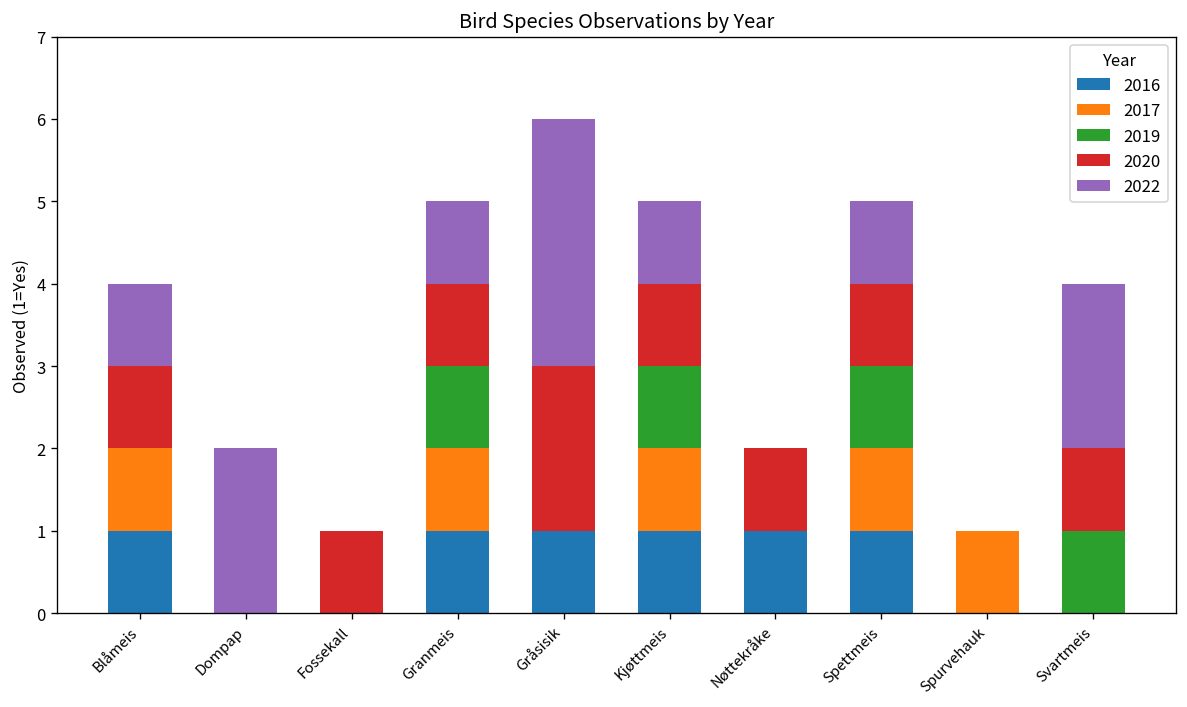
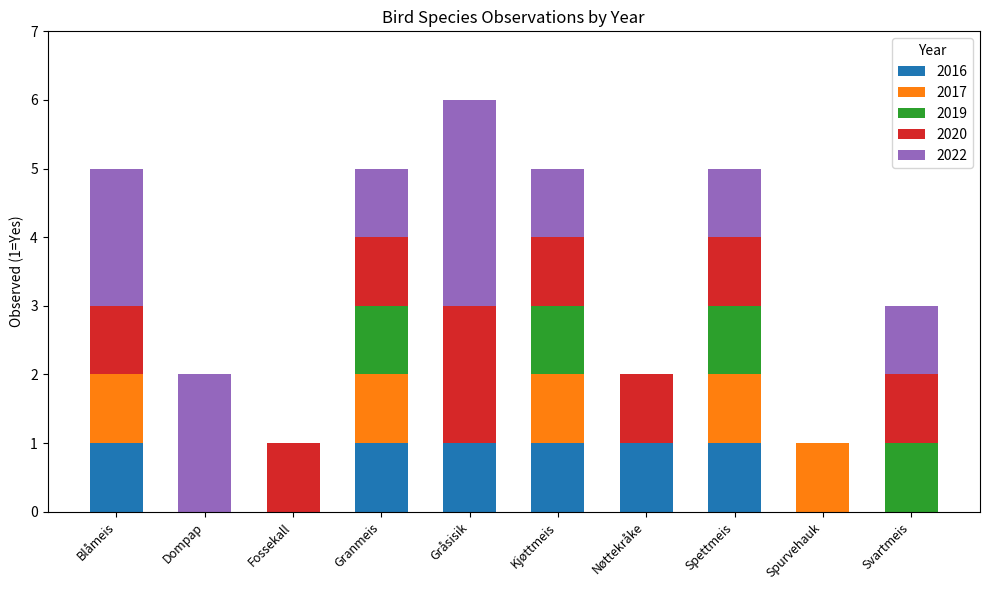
  {
    "2016": {
      "Blåmeis": 1,
      "Dompap": 0,
      "Fossekall": 0,
      "Granmeis": 1,
      "Gråsisik": 1,
      "Kjøttmeis": 1,
      "Nøttekråke": 1,
      "Spettmeis": 1,
      "Spurvehauk": 0,
      "Svartmeis": 0
    },
    "2020": {
      "Blåmeis": 1,
      "Dompap": 0,
      "Fossekall": 1,
      "Granmeis": 1,
      "Gråsisik": 2,
      "Kjøttmeis": 1,
      "Nøttekråke": 1,
      "Spettmeis": 1,
      "Spurvehauk": 0,
      "Svartmeis": 1
    },
    "2022": {
-     "Blåmeis": 1,
+     "Blåmeis": 2,
      "Dompap": 2,
      "Fossekall": 0,
      "Granmeis": 1,
      "Gråsisik": 3,
      "Kjøttmeis": 1,
      "Nøttekråke": 0,
      "Spettmeis": 1,
      "Spurvehauk": 0,
-     "Svartmeis": 2
+     "Svartmeis": 1
    }
  }
